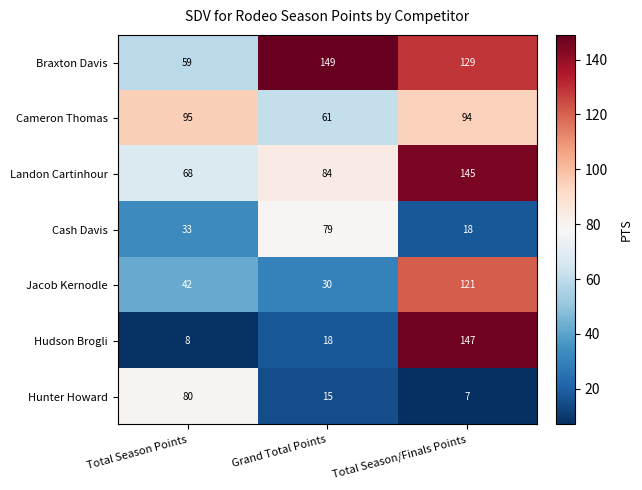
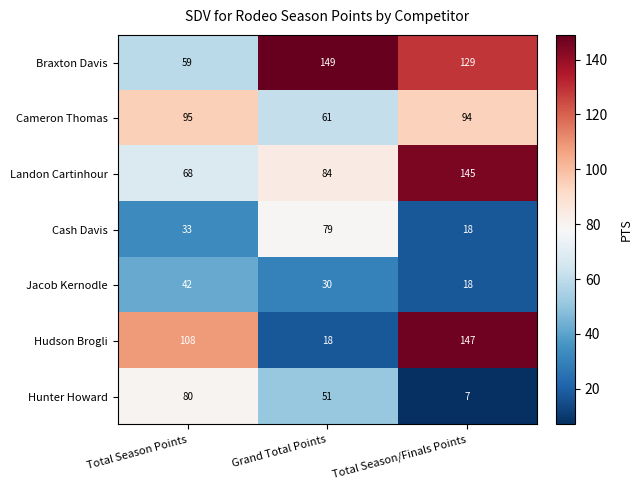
  {
    "Braxton Davis": {
      "Total Season Points": 59,
      "Grand Total Points": 149,
      "Total Season/Finals Points": 129
    },
    "Cameron Thomas": {
      "Total Season Points": 95,
      "Grand Total Points": 61,
      "Total Season/Finals Points": 94
    },
    "Landon Cartinhour": {
      "Total Season Points": 68,
      "Grand Total Points": 84,
      "Total Season/Finals Points": 145
    },
    "Cash Davis": {
      "Total Season Points": 33,
      "Grand Total Points": 79,
      "Total Season/Finals Points": 18
    },
    "Jacob Kernodle": {
      "Total Season Points": 42,
      "Grand Total Points": 30,
-     "Total Season/Finals Points": 121
+     "Total Season/Finals Points": 18
    },
    "Hudson Brogli": {
-     "Total Season Points": 8,
+     "Total Season Points": 108,
      "Grand Total Points": 18,
      "Total Season/Finals Points": 147
    },
    "Hunter Howard": {
      "Total Season Points": 80,
-     "Grand Total Points": 15,
+     "Grand Total Points": 51,
      "Total Season/Finals Points": 7
    }
  }
